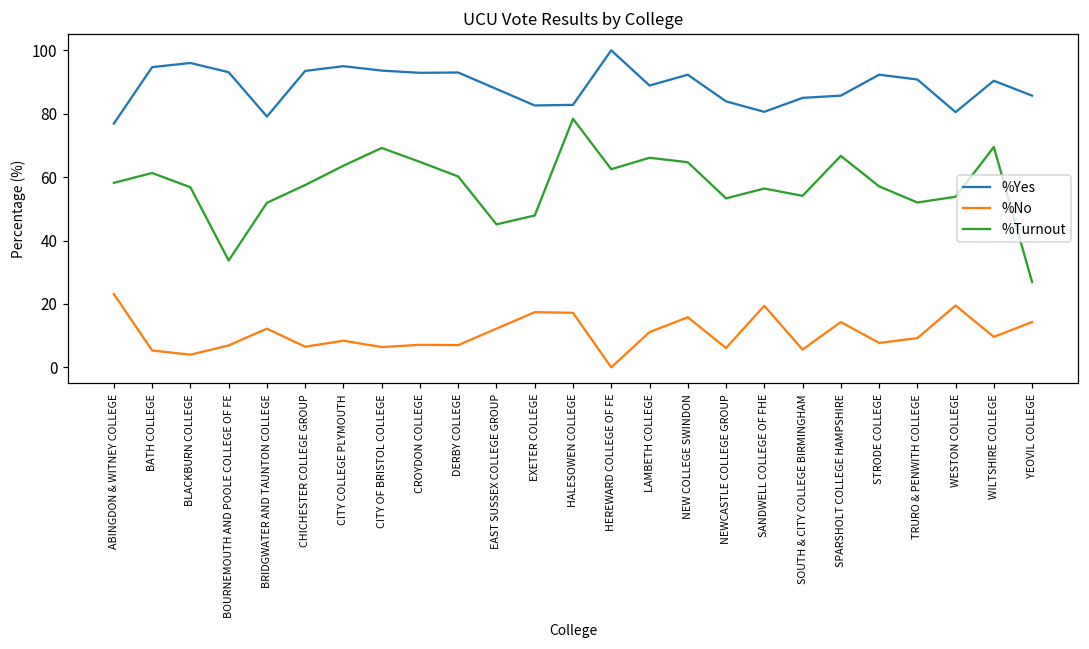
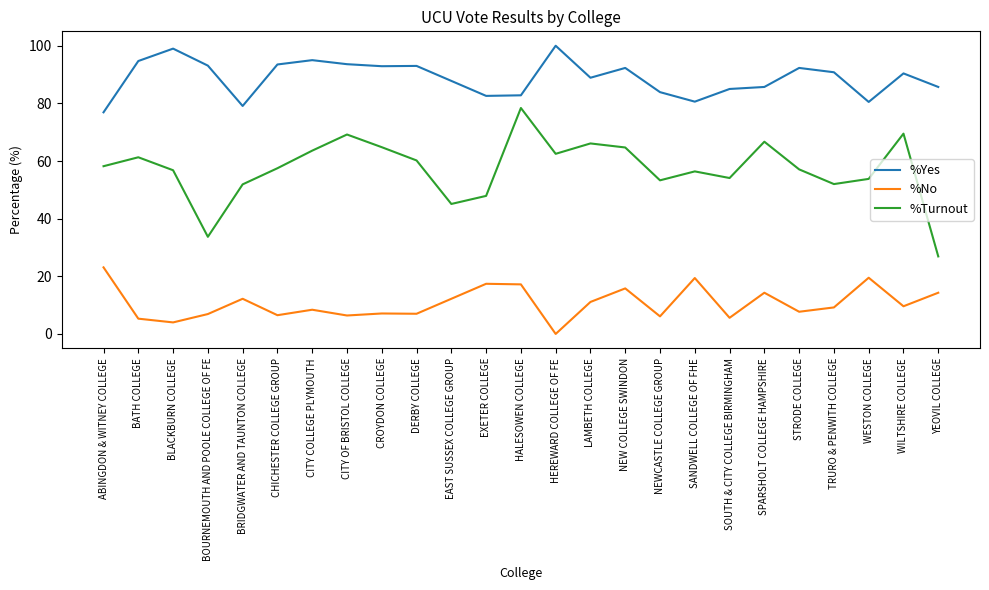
  {
    "%Yes": {
      "ABINGDON & WITNEY COLLEGE": 77,
      "BATH COLLEGE": 95,
-     "BLACKBURN COLLEGE": 96,
+     "BLACKBURN COLLEGE": 99,
      "BOURNEMOUTH AND POOLE COLLEGE OF FE": 93,
      "BRIDGWATER AND TAUNTON COLLEGE": 79,
      "CHICHESTER COLLEGE GROUP": 94,
      "CITY COLLEGE PLYMOUTH": 95,
      "CITY OF BRISTOL COLLEGE": 94,
      "CROYDON COLLEGE": 93,
      "DERBY COLLEGE": 93,
      "EAST SUSSEX COLLEGE GROUP": 88,
      "EXETER COLLEGE": 83,
      "HALESOWEN COLLEGE": 83,
      "HEREWARD COLLEGE OF FE": 100,
      "LAMBETH COLLEGE": 89,
      "NEW COLLEGE SWINDON": 92,
      "NEWCASTLE COLLEGE GROUP": 84,
      "SANDWELL COLLEGE OF FHE": 81,
      "SOUTH & CITY COLLEGE BIRMINGHAM": 85,
      "SPARSHOLT COLLEGE HAMPSHIRE": 86,
      "STRODE COLLEGE": 92,
      "TRURO & PENWITH COLLEGE": 91,
      "WESTON COLLEGE": 81,
      "WILTSHIRE COLLEGE": 90,
      "YEOVIL COLLEGE": 86
    },
    "%No": {
      "ABINGDON & WITNEY COLLEGE": 23,
      "BATH COLLEGE": 5,
      "BLACKBURN COLLEGE": 4,
      "BOURNEMOUTH AND POOLE COLLEGE OF FE": 7,
      "BRIDGWATER AND TAUNTON COLLEGE": 12,
      "CHICHESTER COLLEGE GROUP": 7,
      "CITY COLLEGE PLYMOUTH": 8,
      "CITY OF BRISTOL COLLEGE": 6,
      "CROYDON COLLEGE": 7,
      "DERBY COLLEGE": 7,
      "EAST SUSSEX COLLEGE GROUP": 12,
      "EXETER COLLEGE": 17,
      "HALESOWEN COLLEGE": 17,
      "HEREWARD COLLEGE OF FE": 0,
      "LAMBETH COLLEGE": 11,
      "NEW COLLEGE SWINDON": 16,
      "NEWCASTLE COLLEGE GROUP": 6,
      "SANDWELL COLLEGE OF FHE": 19,
      "SOUTH & CITY COLLEGE BIRMINGHAM": 6,
      "SPARSHOLT COLLEGE HAMPSHIRE": 14,
      "STRODE COLLEGE": 8,
      "TRURO & PENWITH COLLEGE": 9,
      "WESTON COLLEGE": 20,
      "WILTSHIRE COLLEGE": 10,
      "YEOVIL COLLEGE": 14
    },
    "%Turnout": {
      "ABINGDON & WITNEY COLLEGE": 58,
      "BATH COLLEGE": 61,
      "BLACKBURN COLLEGE": 57,
      "BOURNEMOUTH AND POOLE COLLEGE OF FE": 34,
      "BRIDGWATER AND TAUNTON COLLEGE": 52,
      "CHICHESTER COLLEGE GROUP": 58,
      "CITY COLLEGE PLYMOUTH": 64,
      "CITY OF BRISTOL COLLEGE": 69,
      "CROYDON COLLEGE": 65,
      "DERBY COLLEGE": 60,
      "EAST SUSSEX COLLEGE GROUP": 45,
      "EXETER COLLEGE": 48,
      "HALESOWEN COLLEGE": 78,
      "HEREWARD COLLEGE OF FE": 63,
      "LAMBETH COLLEGE": 66,
      "NEW COLLEGE SWINDON": 65,
      "NEWCASTLE COLLEGE GROUP": 53,
      "SANDWELL COLLEGE OF FHE": 56,
      "SOUTH & CITY COLLEGE BIRMINGHAM": 54,
      "SPARSHOLT COLLEGE HAMPSHIRE": 67,
      "STRODE COLLEGE": 57,
      "TRURO & PENWITH COLLEGE": 52,
      "WESTON COLLEGE": 54,
      "WILTSHIRE COLLEGE": 70,
      "YEOVIL COLLEGE": 27
    }
  }
